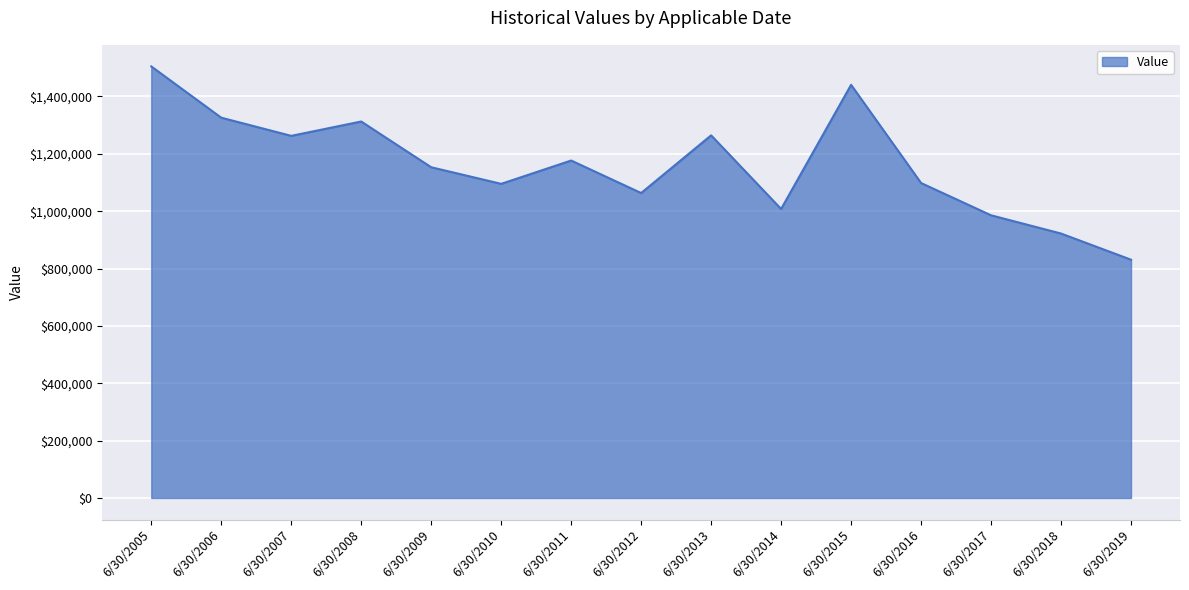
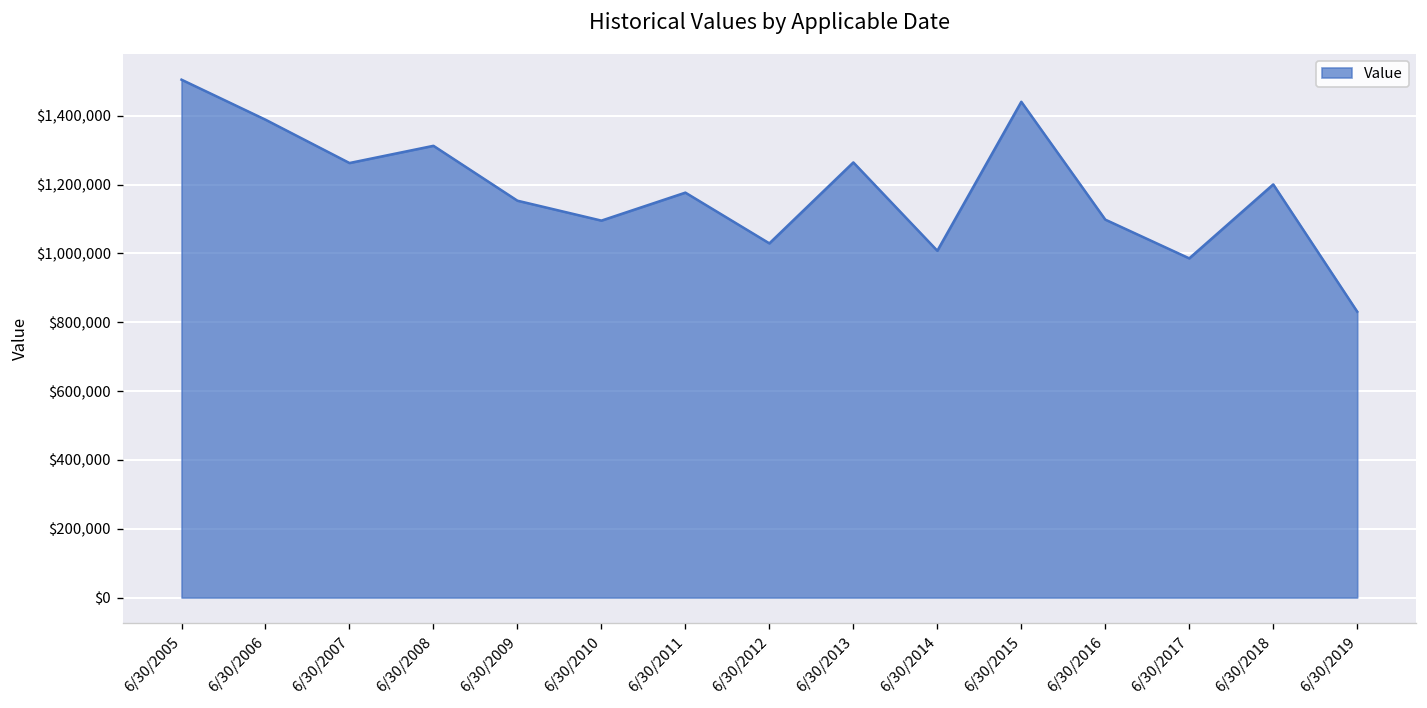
  {
    "6/30/2005": "$1,500,000",
-   "6/30/2006": "$1,330,000",
+   "6/30/2006": "$1,390,000",
    "6/30/2007": "$1,260,000",
    "6/30/2008": "$1,310,000",
    "6/30/2009": "$1,150,000",
    "6/30/2010": "$1,100,000",
    "6/30/2011": "$1,180,000",
-   "6/30/2012": "$1,060,000",
+   "6/30/2012": "$1,030,000",
    "6/30/2013": "$1,260,000",
    "6/30/2014": "$1,010,000",
    "6/30/2015": "$1,440,000",
    "6/30/2016": "$1,100,000",
    "6/30/2017": "$990,000",
-   "6/30/2018": "$920,000",
+   "6/30/2018": "$1,200,000",
    "6/30/2019": "$830,000"
  }
